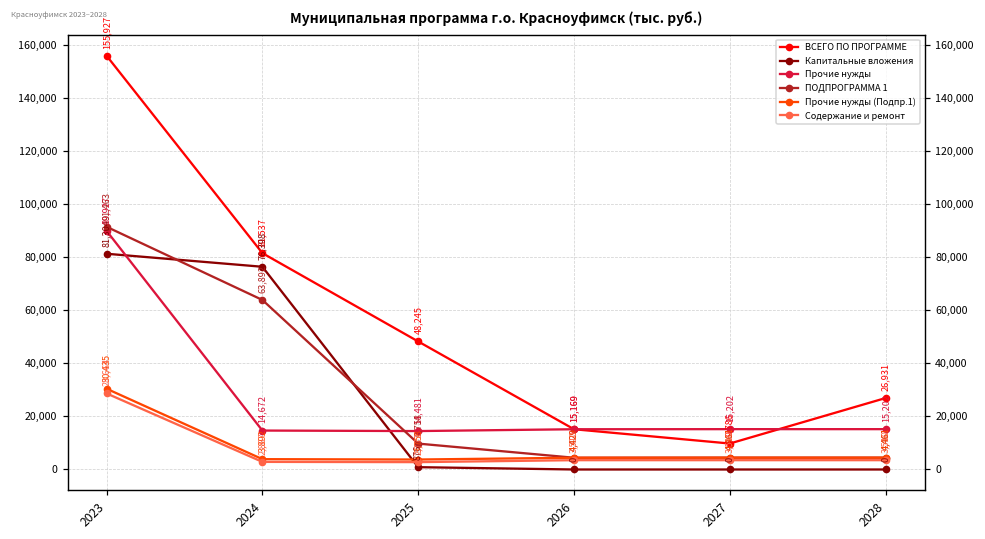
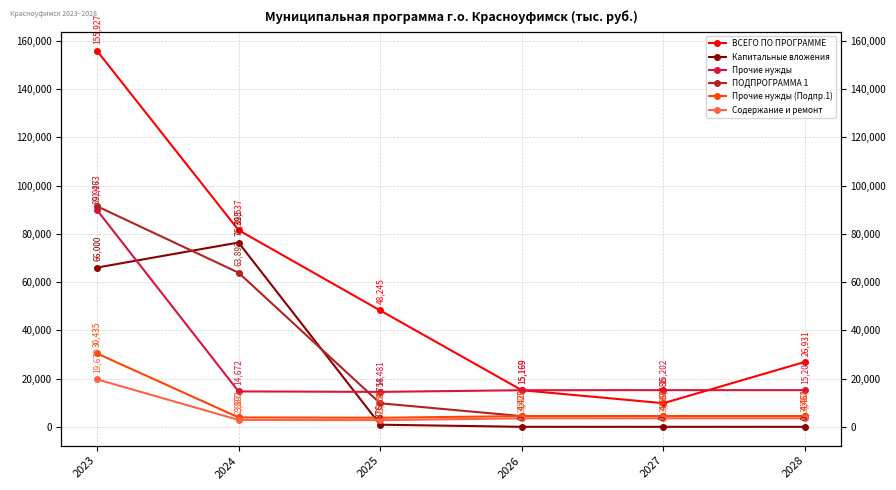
  {
    "ВСЕГО ПО ПРОГРАММЕ": {
      "2023": "155,927",
      "2025": "48,245",
      "2028": "26,931"
    },
    "Капитальные вложения": {
-     "2023": "81,304"
+     "2023": "66,000"
    },
    "Содержание и ремонт": {
-     "2023": "28,664"
+     "2023": "19,679"
    }
  }
